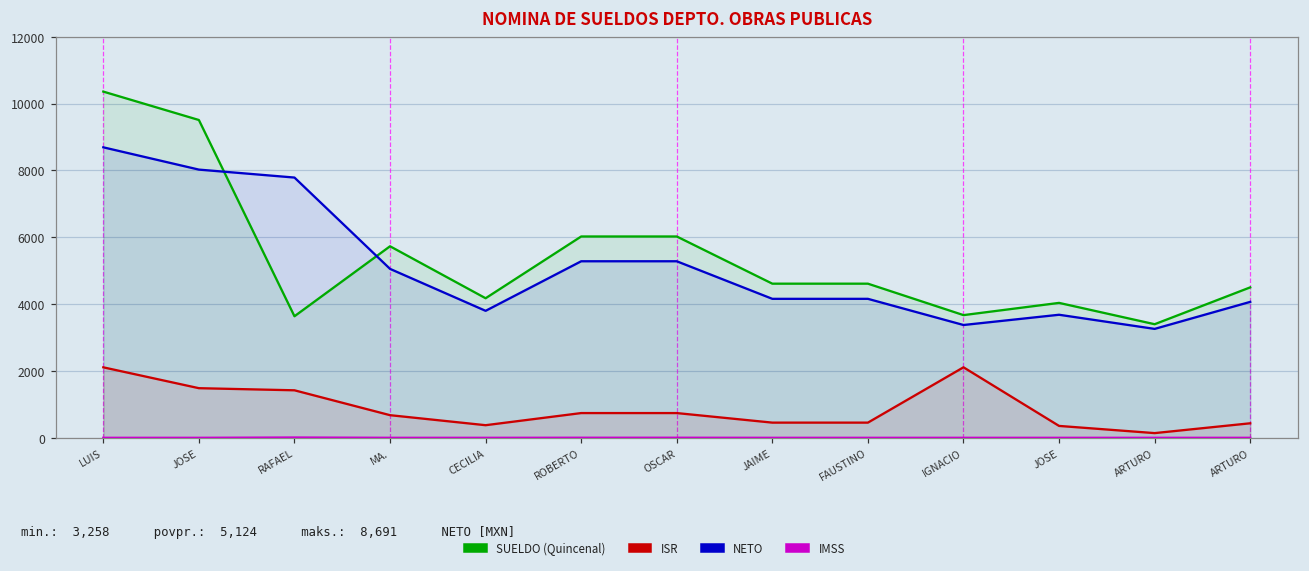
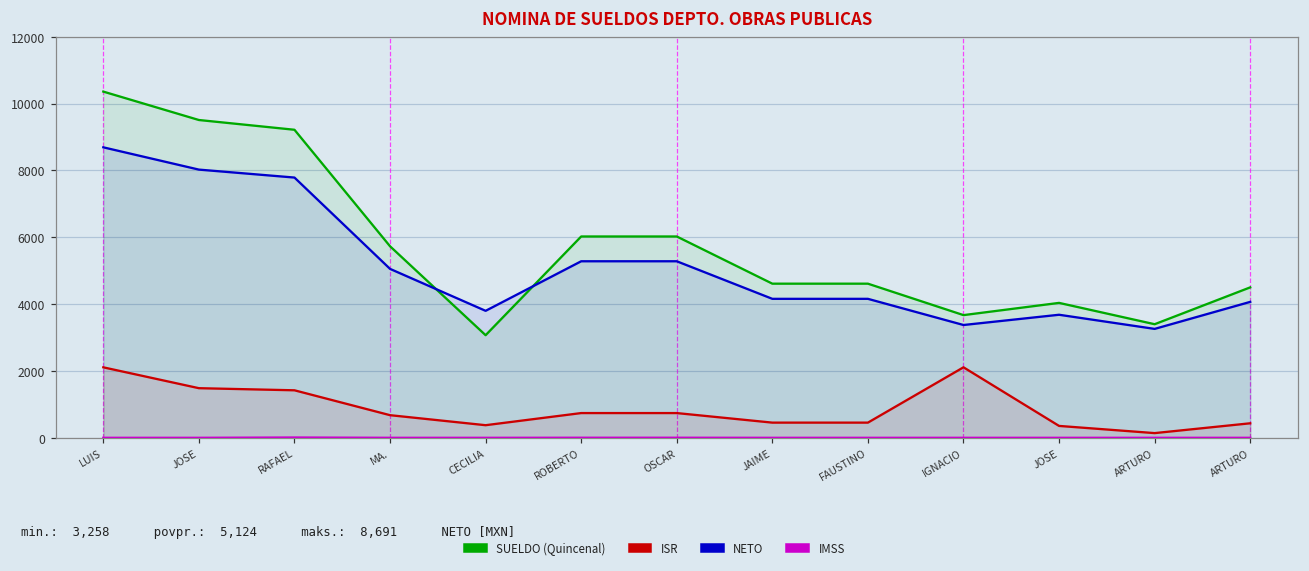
  {
    "SUELDO (Quincenal)": {
      "LUIS": 10400,
-     "RAFAEL": 3600,
+     "RAFAEL": 9200,
      "MA.": 5700,
-     "CECILIA": 4200,
+     "CECILIA": 3100,
      "ROBERTO": 6000,
      "OSCAR": 6000,
      "JAIME": 4600,
      "FAUSTINO": 4600,
      "IGNACIO": 3700
    },
    "ISR": {
      "LUIS": 2100,
      "RAFAEL": 1400,
      "MA.": 700,
      "CECILIA": 400,
      "ROBERTO": 700,
      "OSCAR": 700,
      "JAIME": 500,
      "FAUSTINO": 500,
      "IGNACIO": 2100
    },
    "NETO": {
      "LUIS": 8700,
      "RAFAEL": 7800,
      "MA.": 5100,
      "CECILIA": 3800,
      "ROBERTO": 5300,
      "OSCAR": 5300,
      "JAIME": 4200,
      "FAUSTINO": 4200,
      "IGNACIO": 3400
    },
    "IMSS": {
      "LUIS": 0,
      "RAFAEL": 0,
      "MA.": 0,
      "CECILIA": 0,
      "ROBERTO": 0,
      "OSCAR": 0,
      "JAIME": 0,
      "FAUSTINO": 0,
      "IGNACIO": 0
    }
  }
